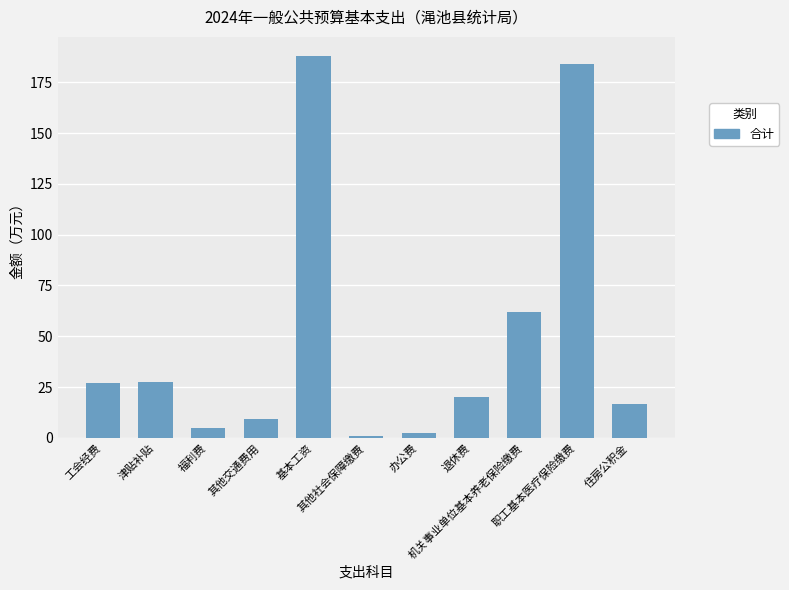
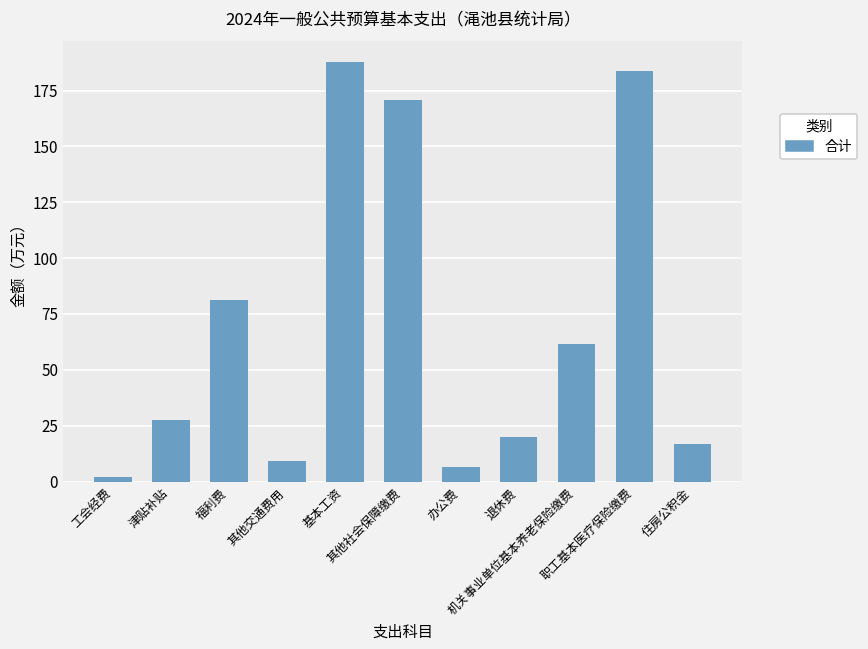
  {
-   "工会经费": 27,
+   "工会经费": 2,
    "津贴补贴": 27,
-   "福利费": 5,
+   "福利费": 81,
    "其他交通费用": 9,
    "基本工资": 188,
-   "其他社会保障缴费": 1,
-   "办公费": 2,
+   "其他社会保障缴费": 171,
+   "办公费": 7,
    "退休费": 20,
    "机关事业单位基本养老保险缴费": 62,
    "职工基本医疗保险缴费": 184,
    "住房公积金": 17
  }
